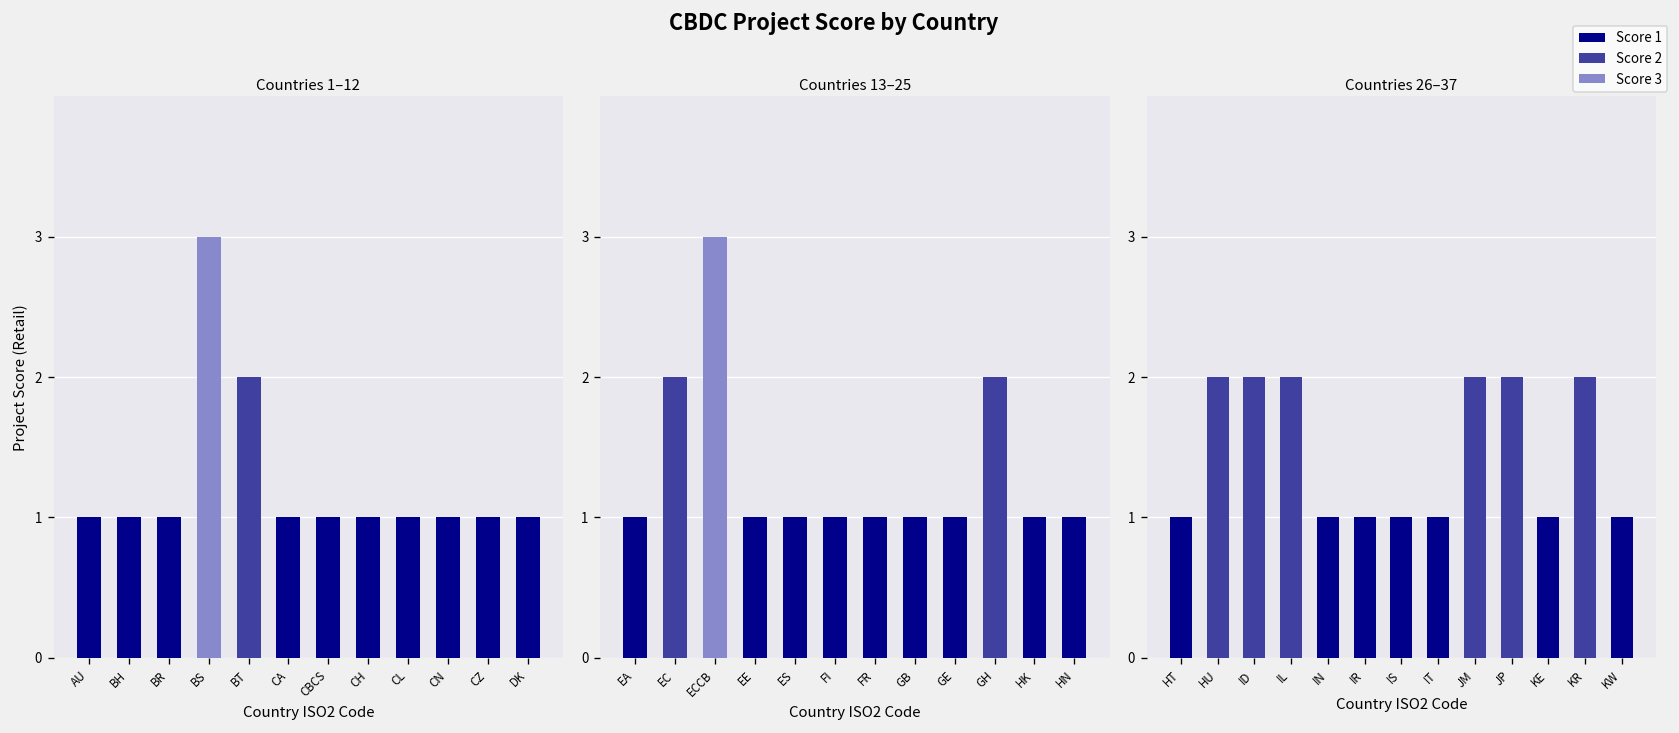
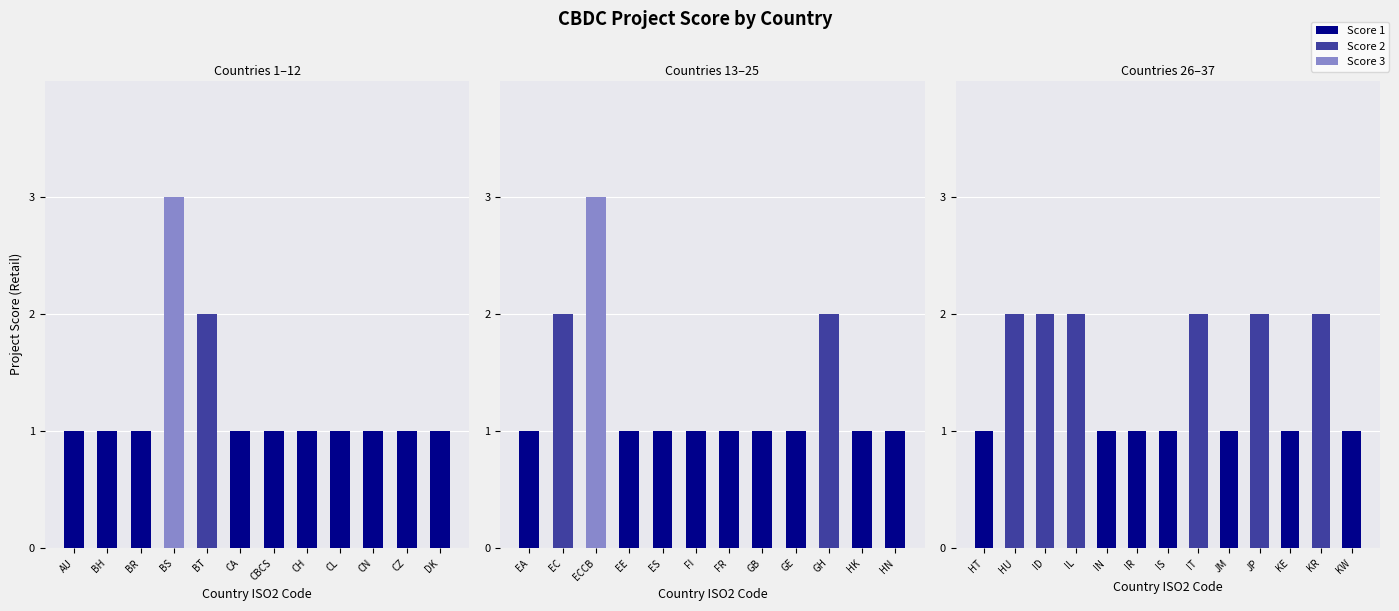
  {
    "Countries 1–12": {
      "AU": 1.00,
      "BH": 1.00,
      "BR": 1.00,
      "BS": 3.00,
      "BT": 2.00,
      "CA": 1.00,
      "CBCS": 1.00,
      "CH": 1.00,
      "CL": 1.00,
      "CN": 1.00,
      "CZ": 1.00,
      "DK": 1.00
    },
    "Countries 13–25": {
      "EA": 1.00,
      "EC": 2.00,
      "ECCB": 3.00,
      "EE": 1.00,
      "ES": 1.00,
      "FI": 1.00,
      "FR": 1.00,
      "GB": 1.00,
      "GE": 1.00,
      "GH": 2.00,
      "HK": 1.00,
      "HN": 1.00
    },
    "Countries 26–37": {
      "HT": 1,
      "HU": 2,
      "ID": 2,
      "IL": 2,
      "IN": 1,
      "IR": 1,
      "IS": 1,
-     "IT": 1,
-     "JM": 2,
+     "IT": 2,
+     "JM": 1,
      "JP": 2,
      "KE": 1,
      "KR": 2,
      "KW": 1
    }
  }
